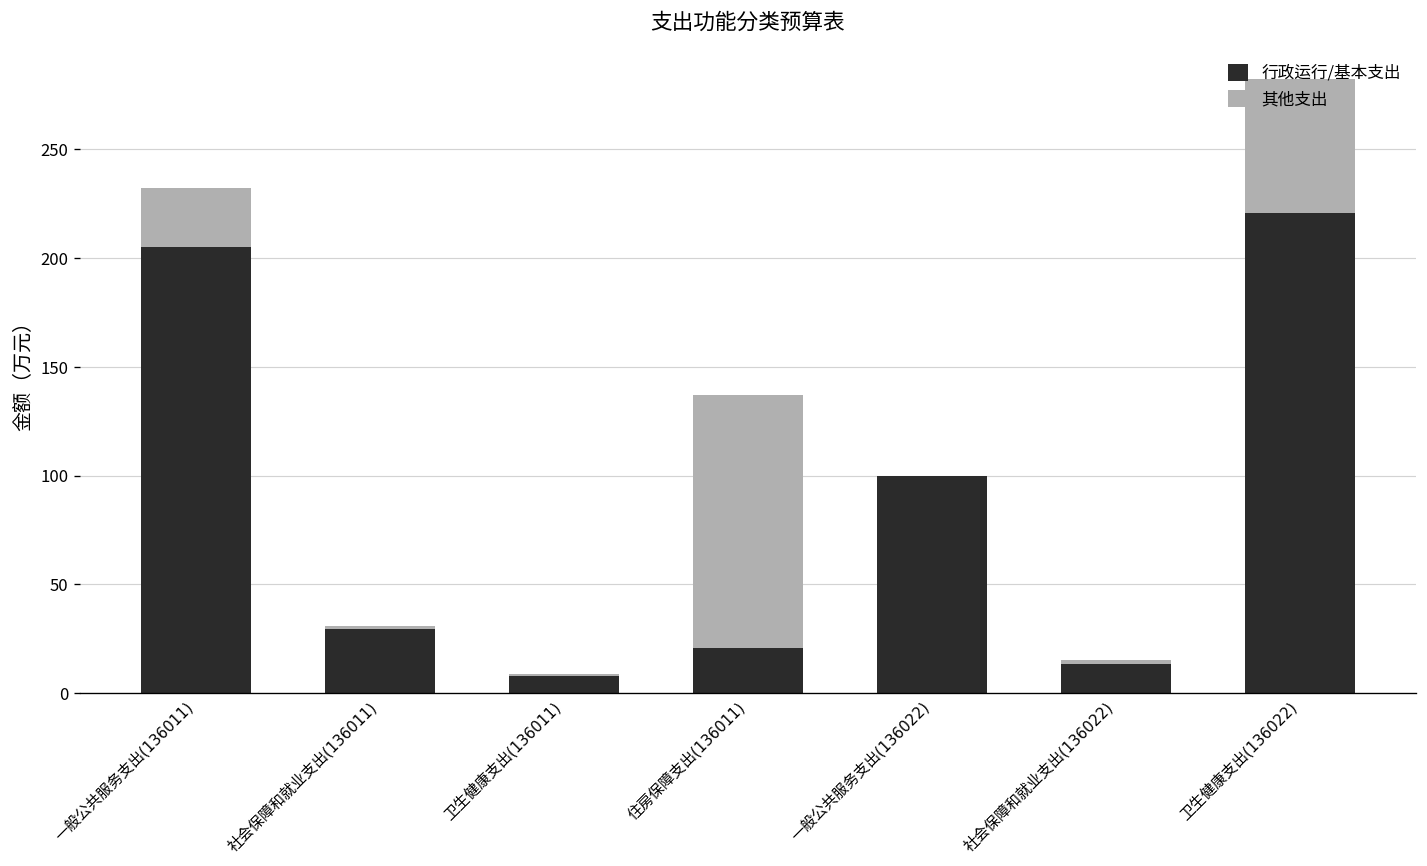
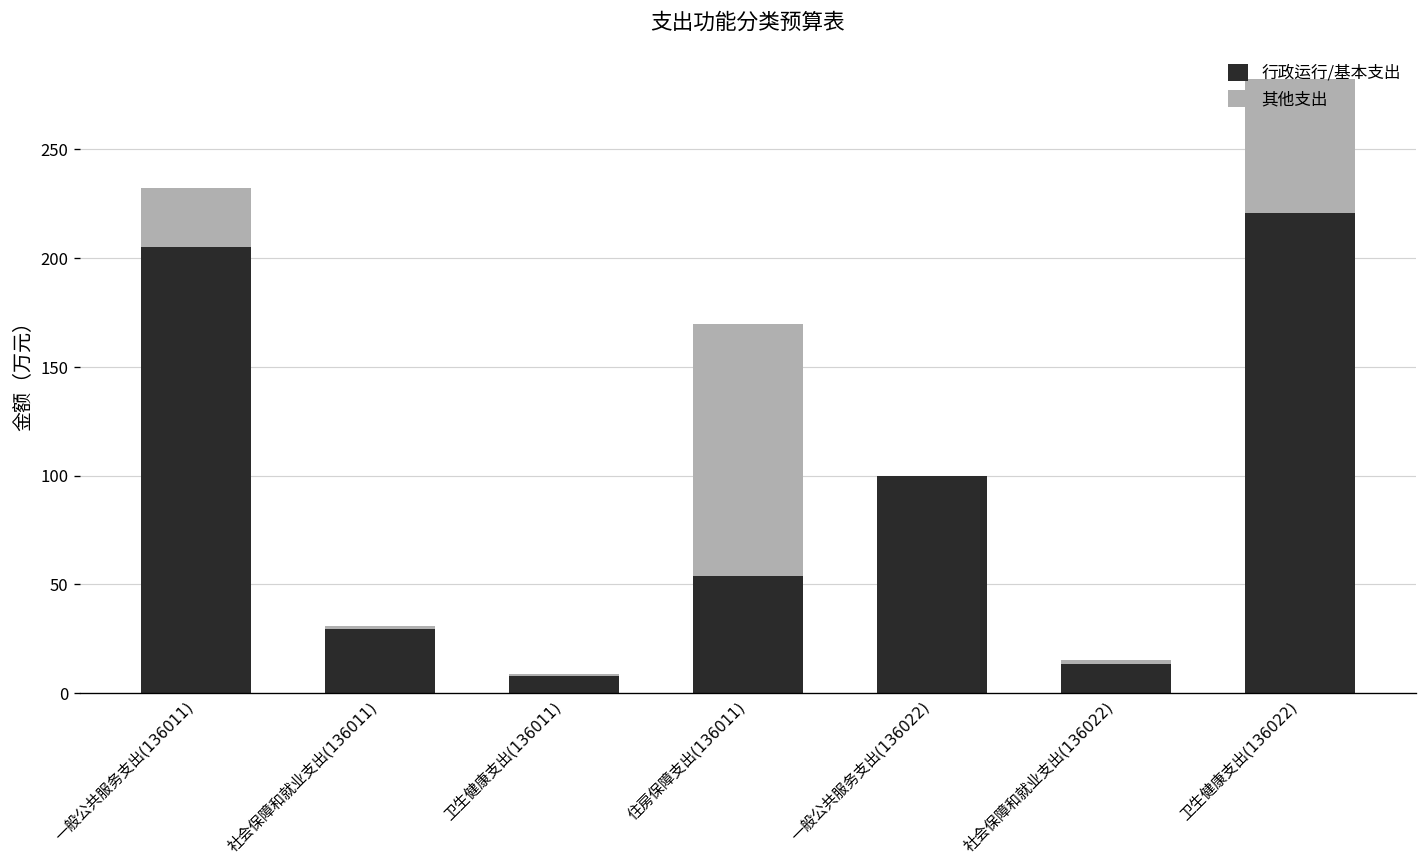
  {
    "行政运行/基本支出": {
      "一般公共服务支出(136011)": 205,
      "社会保障和就业支出(136011)": 29,
      "卫生健康支出(136011)": 8,
-     "住房保障支出(136011)": 21,
+     "住房保障支出(136011)": 54,
      "一般公共服务支出(136022)": 100,
      "社会保障和就业支出(136022)": 14,
      "卫生健康支出(136022)": 221
    },
    "其他支出": {
      "一般公共服务支出(136011)": 27,
      "社会保障和就业支出(136011)": 2,
      "住房保障支出(136011)": 116,
      "一般公共服务支出(136022)": 0,
      "社会保障和就业支出(136022)": 1,
      "卫生健康支出(136022)": 62
    }
  }
